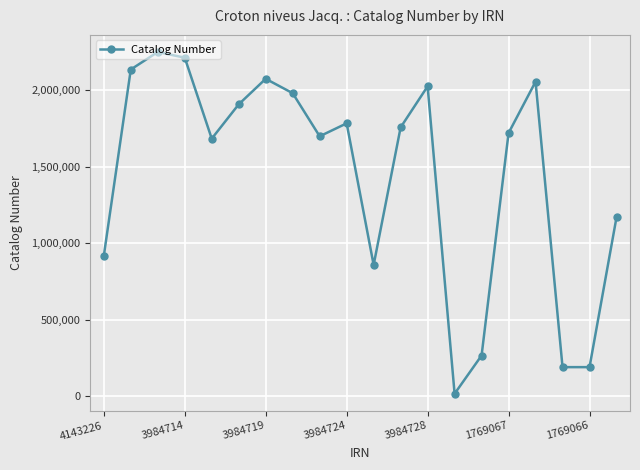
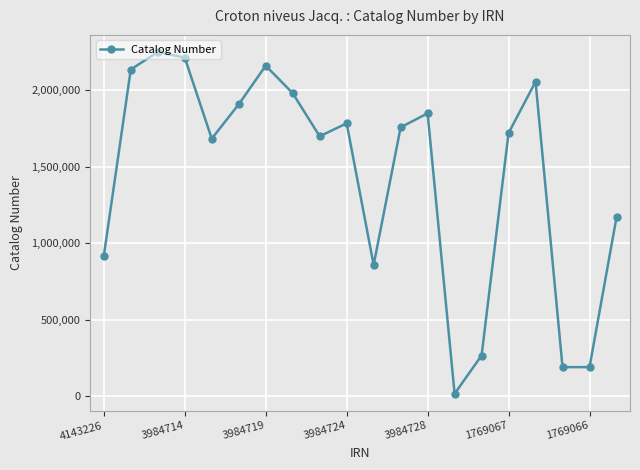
  {
    "4143226": "920,000",
-   "3984719": "2,070,000",
+   "3984719": "2,160,000",
    "3984724": "1,780,000",
-   "3984728": "2,030,000",
+   "3984728": "1,850,000",
    "1769067": "1,720,000",
    "1769066": "190,000"
  }
